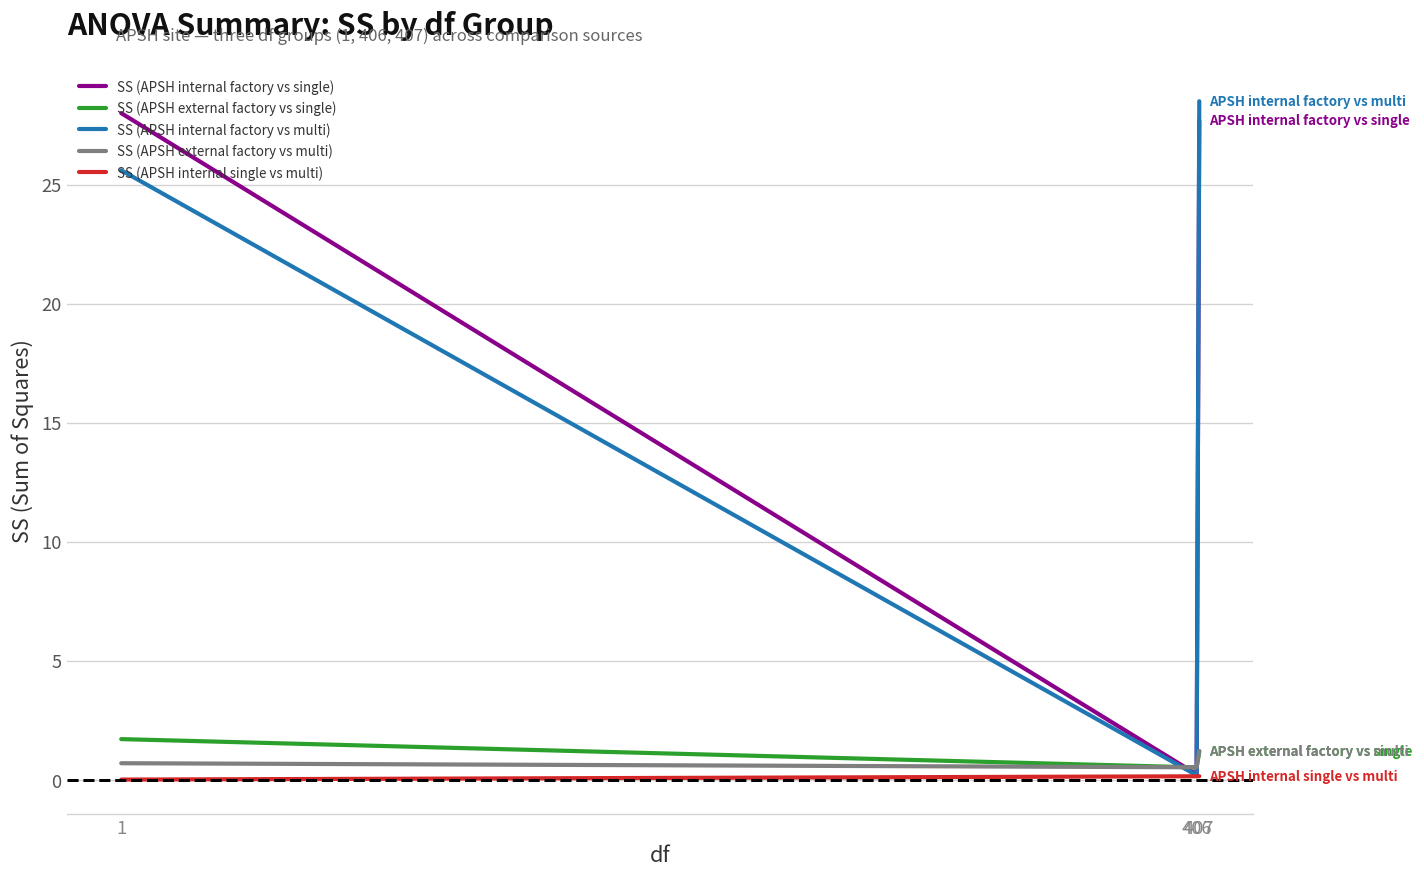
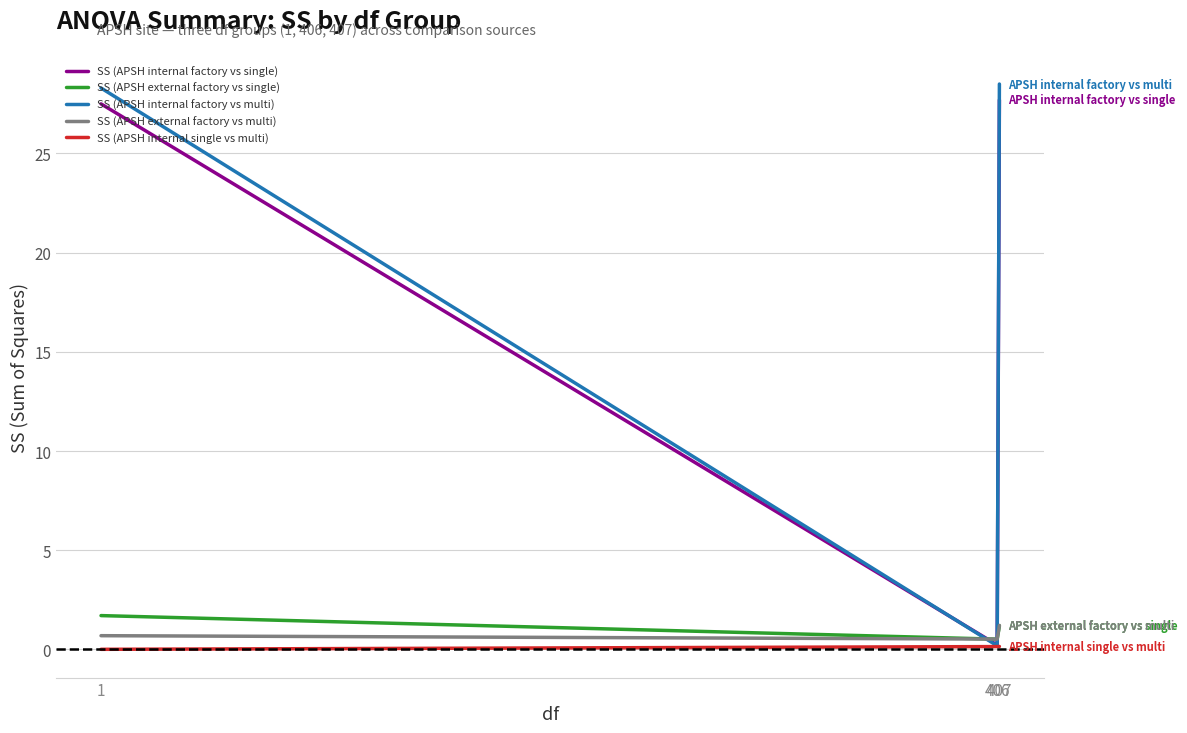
  {
    "SS (APSH internal factory vs single)": {
-     "1": 28.0
+     "1": 27.5
    },
    "SS (APSH external factory vs single)": {
      "1": 1.7
    },
    "SS (APSH internal factory vs multi)": {
-     "1": 25.6
+     "1": 28.3
    },
    "SS (APSH external factory vs multi)": {
      "1": 0.7
    },
    "SS (APSH internal single vs multi)": {
      "1": 0.0
    }
  }
